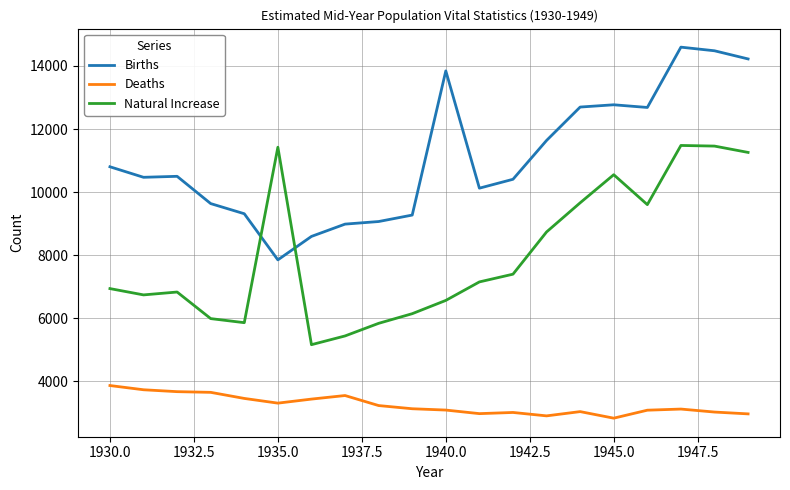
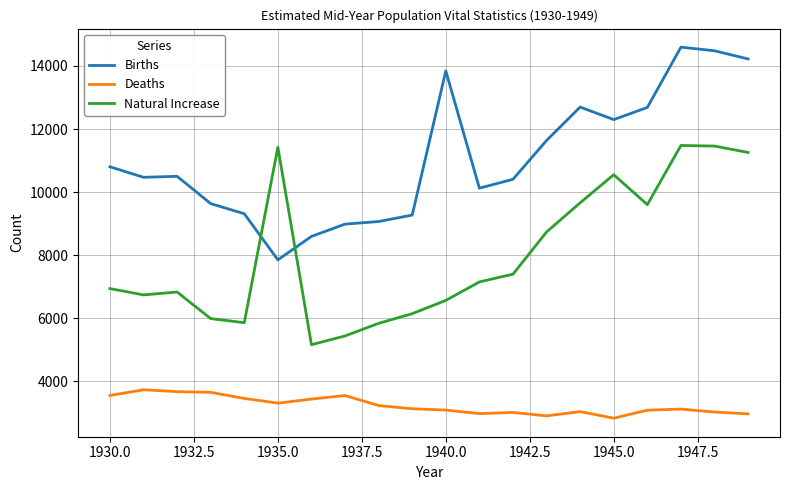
  {
    "Births": {
      "1930.0": 10800,
      "1935.0": 7900,
      "1940.0": 13800,
-     "1945.0": 12800
+     "1945.0": 12300
    },
    "Deaths": {
-     "1930.0": 3900,
+     "1930.0": 3500,
      "1935.0": 3300,
      "1940.0": 3100,
      "1945.0": 2800
    },
    "Natural Increase": {
      "1930.0": 6900,
      "1935.0": 11400,
      "1940.0": 6600,
      "1945.0": 10600
    }
  }
